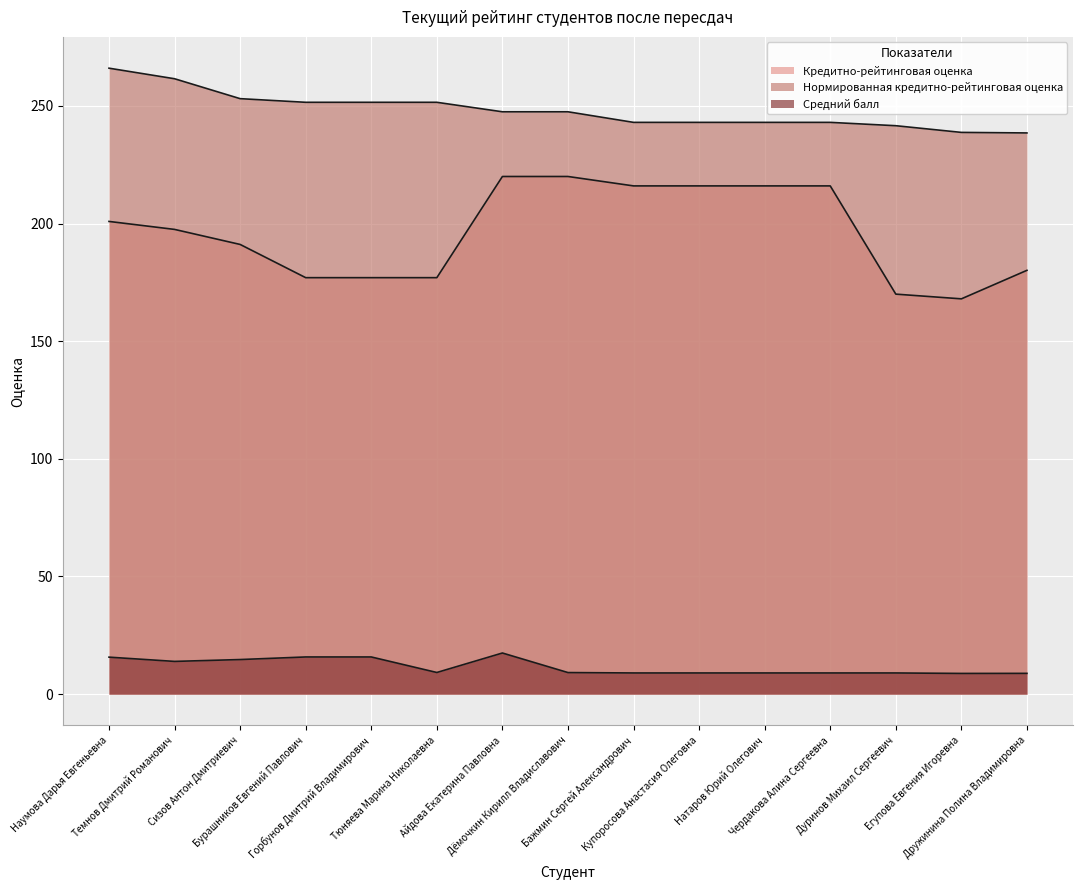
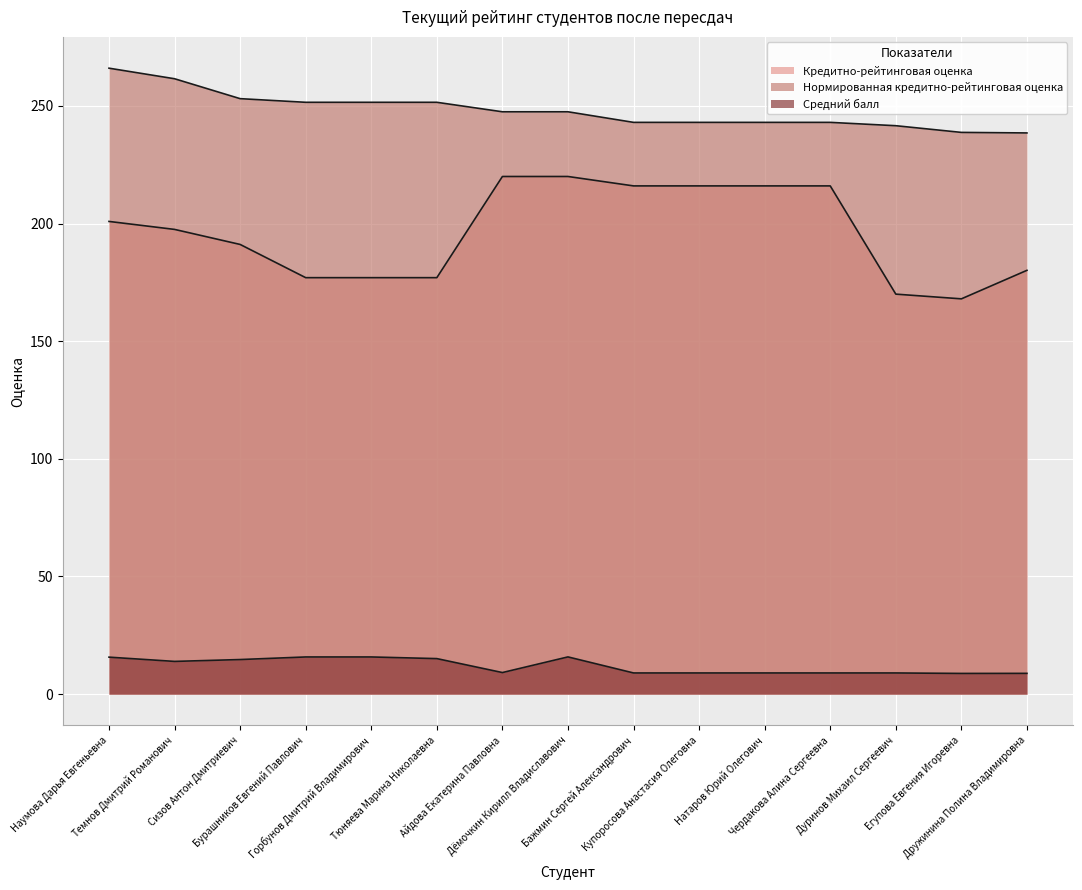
  {
    "Средний балл": {
      "Наумова Дарья Евгеньевна": 16,
      "Темнов Дмитрий Романович": 14,
      "Сизов Антон Дмитриевич": 15,
      "Бурашников Евгений Павлович": 16,
      "Горбунов Дмитрий Владимирович": 16,
-     "Тюняева Марина Николаевна": 9,
-     "Айдова Екатерина Павловна": 17,
-     "Дёмочкин Кирилл Владиславович": 9,
+     "Тюняева Марина Николаевна": 15,
+     "Айдова Екатерина Павловна": 9,
+     "Дёмочкин Кирилл Владиславович": 16,
      "Бажмин Сергей Александрович": 9,
      "Купоросова Анастасия Олеговна": 9,
      "Натаров Юрий Олегович": 9,
      "Чердакова Алина Сергеевна": 9,
      "Дуринов Михаил Сергеевич": 9,
      "Егупова Евгения Игоревна": 9,
      "Дружинина Полина Владимировна": 9
    }
  }
